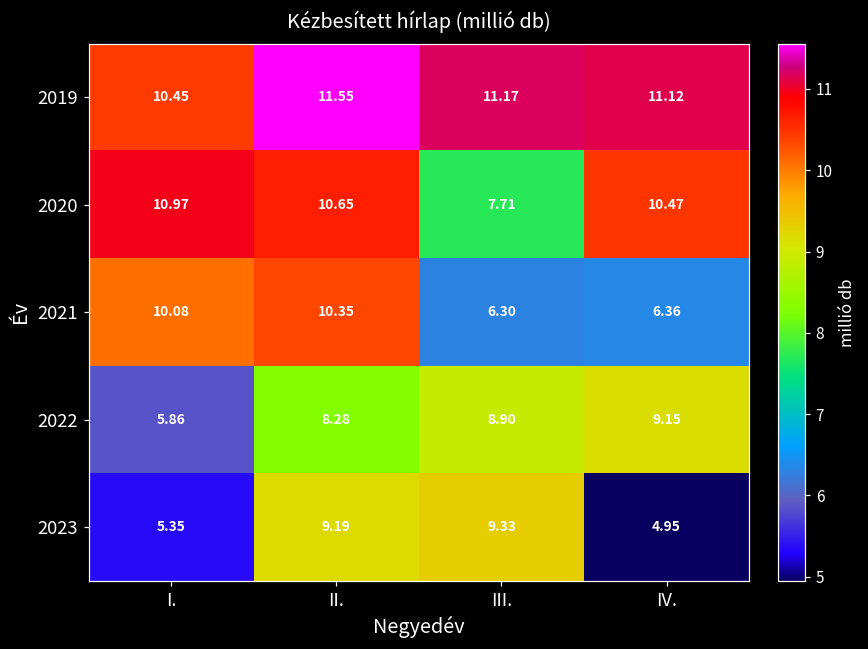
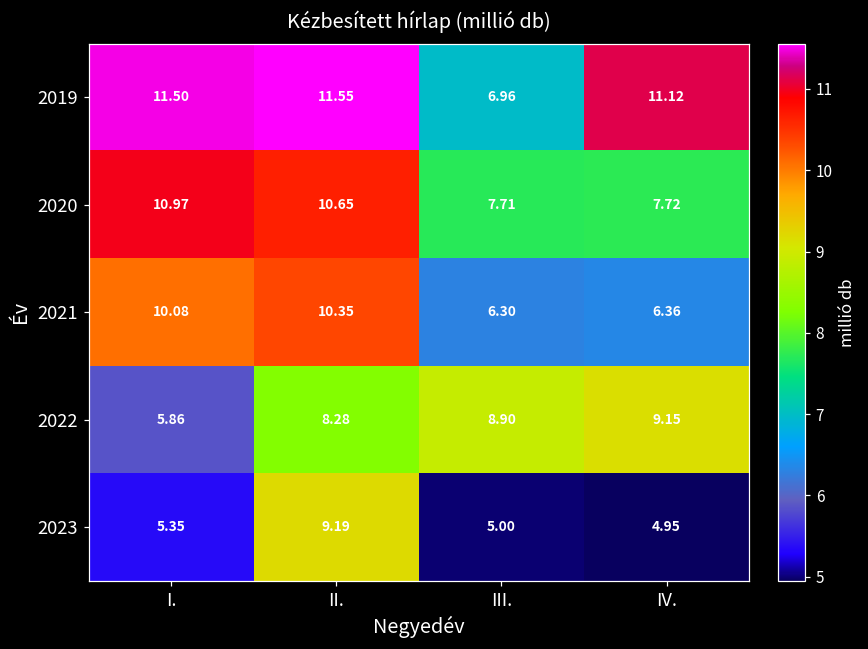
  {
    "2019": {
-     "I.": 10.45,
+     "I.": 11.50,
      "II.": 11.55,
-     "III.": 11.17,
+     "III.": 6.96,
      "IV.": 11.12
    },
    "2020": {
      "I.": 10.97,
      "II.": 10.65,
      "III.": 7.71,
-     "IV.": 10.47
+     "IV.": 7.72
    },
    "2021": {
      "I.": 10.08,
      "II.": 10.35,
      "III.": 6.30,
      "IV.": 6.36
    },
    "2022": {
      "I.": 5.86,
      "II.": 8.28,
      "III.": 8.90,
      "IV.": 9.15
    },
    "2023": {
      "I.": 5.35,
      "II.": 9.19,
-     "III.": 9.33,
+     "III.": 5.00,
      "IV.": 4.95
    }
  }
